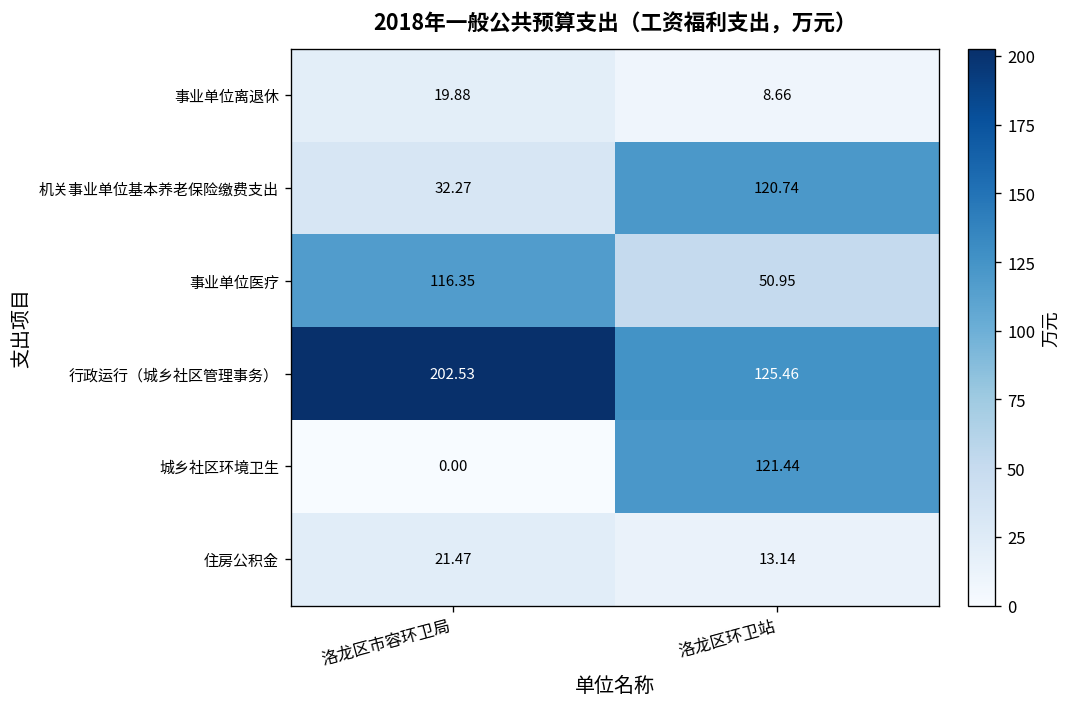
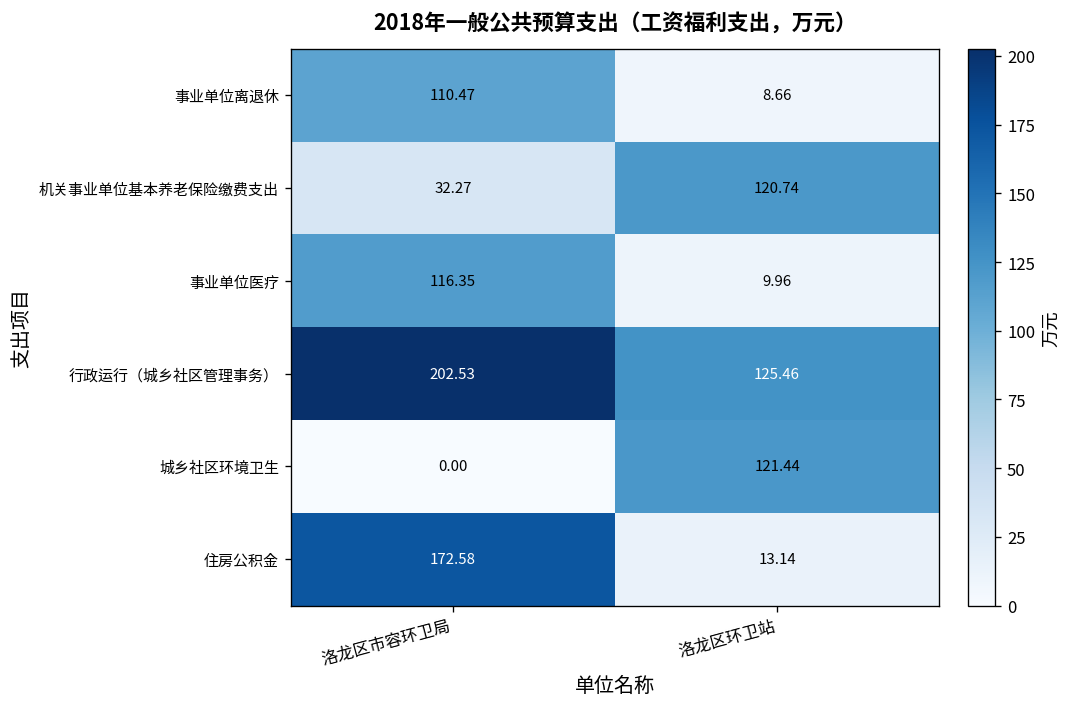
  {
    "事业单位离退休": {
-     "洛龙区市容环卫局": 19.88,
+     "洛龙区市容环卫局": 110.47,
      "洛龙区环卫站": 8.66
    },
    "机关事业单位基本养老保险缴费支出": {
      "洛龙区市容环卫局": 32.27,
      "洛龙区环卫站": 120.74
    },
    "事业单位医疗": {
      "洛龙区市容环卫局": 116.35,
-     "洛龙区环卫站": 50.95
+     "洛龙区环卫站": 9.96
    },
    "行政运行（城乡社区管理事务）": {
      "洛龙区市容环卫局": 202.53,
      "洛龙区环卫站": 125.46
    },
    "城乡社区环境卫生": {
      "洛龙区市容环卫局": 0.00,
      "洛龙区环卫站": 121.44
    },
    "住房公积金": {
-     "洛龙区市容环卫局": 21.47,
+     "洛龙区市容环卫局": 172.58,
      "洛龙区环卫站": 13.14
    }
  }
